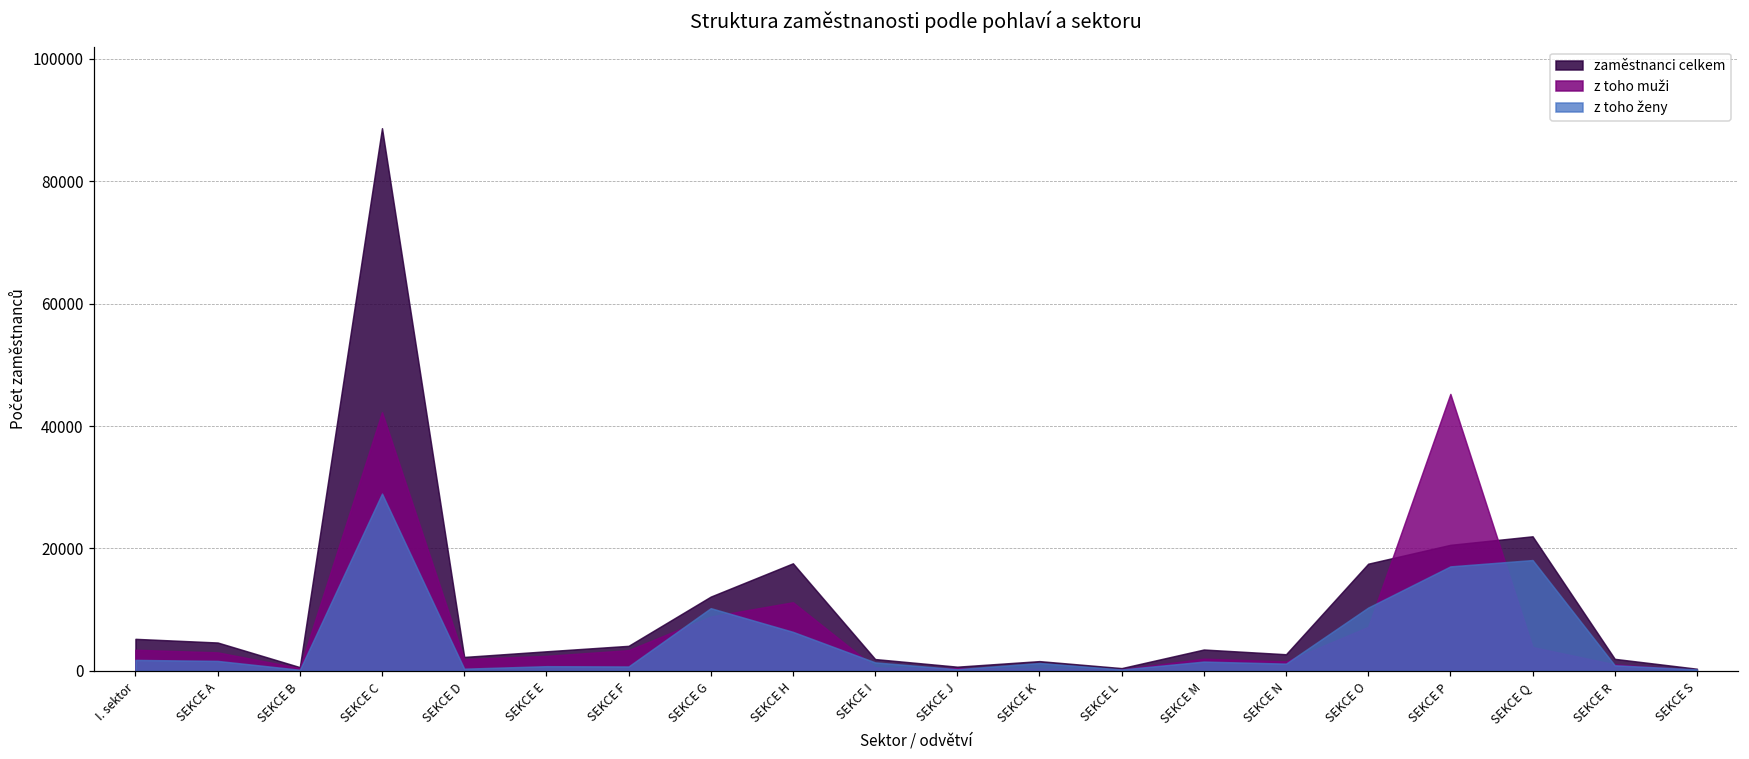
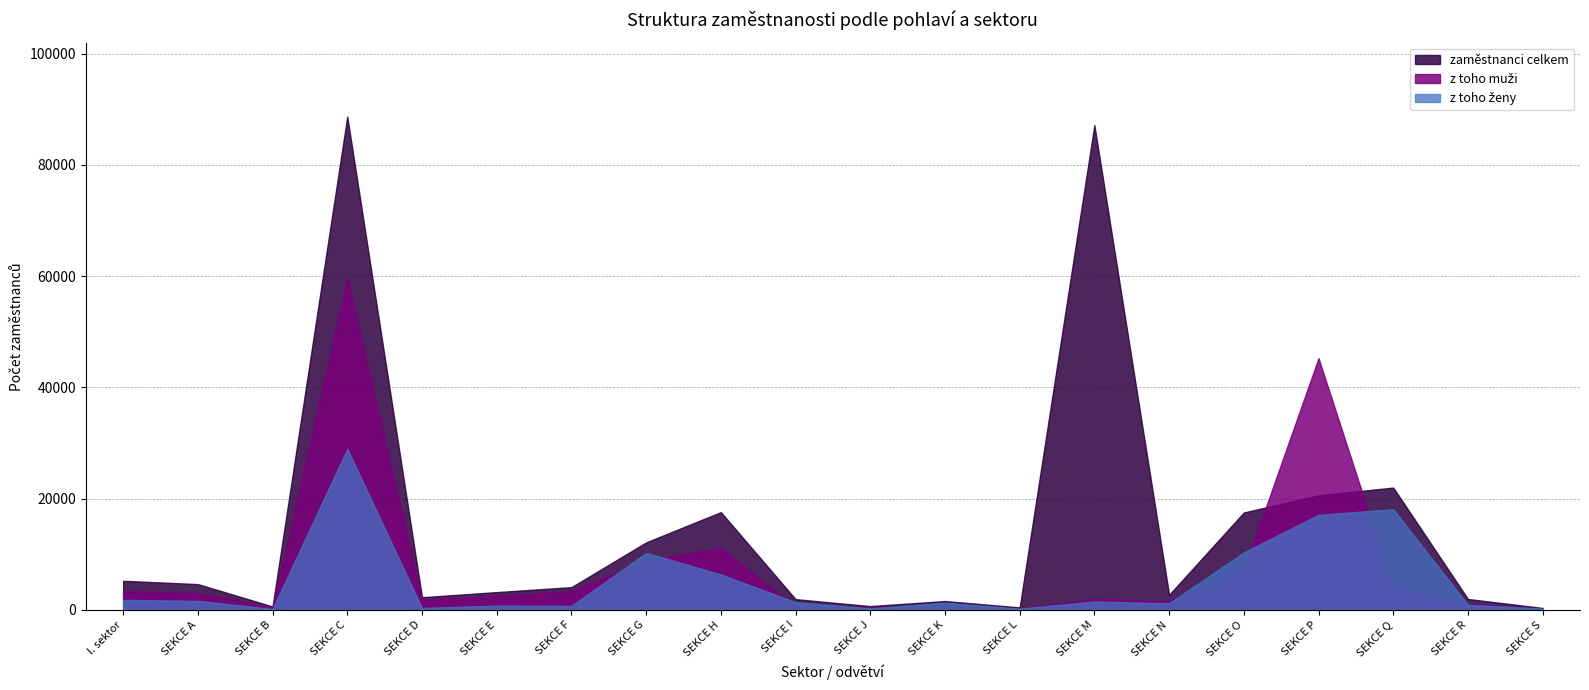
  {
    "zaměstnanci celkem": {
      "I. sektor": 5000,
      "SEKCE A": 5000,
      "SEKCE C": 89000,
      "SEKCE E": 3000,
      "SEKCE F": 4000,
      "SEKCE G": 12000,
      "SEKCE H": 18000,
      "SEKCE I": 2000,
-     "SEKCE M": 3000,
+     "SEKCE M": 87000,
      "SEKCE N": 3000,
      "SEKCE O": 18000,
      "SEKCE P": 21000,
      "SEKCE Q": 22000,
      "SEKCE R": 2000
    },
    "z toho muži": {
      "I. sektor": 3000,
      "SEKCE A": 3000,
-     "SEKCE C": 42000,
+     "SEKCE C": 60000,
      "SEKCE E": 2000,
      "SEKCE F": 3000,
      "SEKCE G": 9000,
      "SEKCE H": 11000,
      "SEKCE I": 1000,
      "SEKCE M": 2000,
      "SEKCE O": 7000,
      "SEKCE P": 45000,
      "SEKCE Q": 4000
    },
    "z toho ženy": {
      "I. sektor": 2000,
      "SEKCE A": 2000,
      "SEKCE C": 29000,
      "SEKCE E": 1000,
      "SEKCE F": 1000,
      "SEKCE G": 10000,
      "SEKCE H": 6000,
      "SEKCE I": 1000,
      "SEKCE M": 2000,
      "SEKCE O": 10000,
      "SEKCE P": 17000,
      "SEKCE Q": 18000
    }
  }
